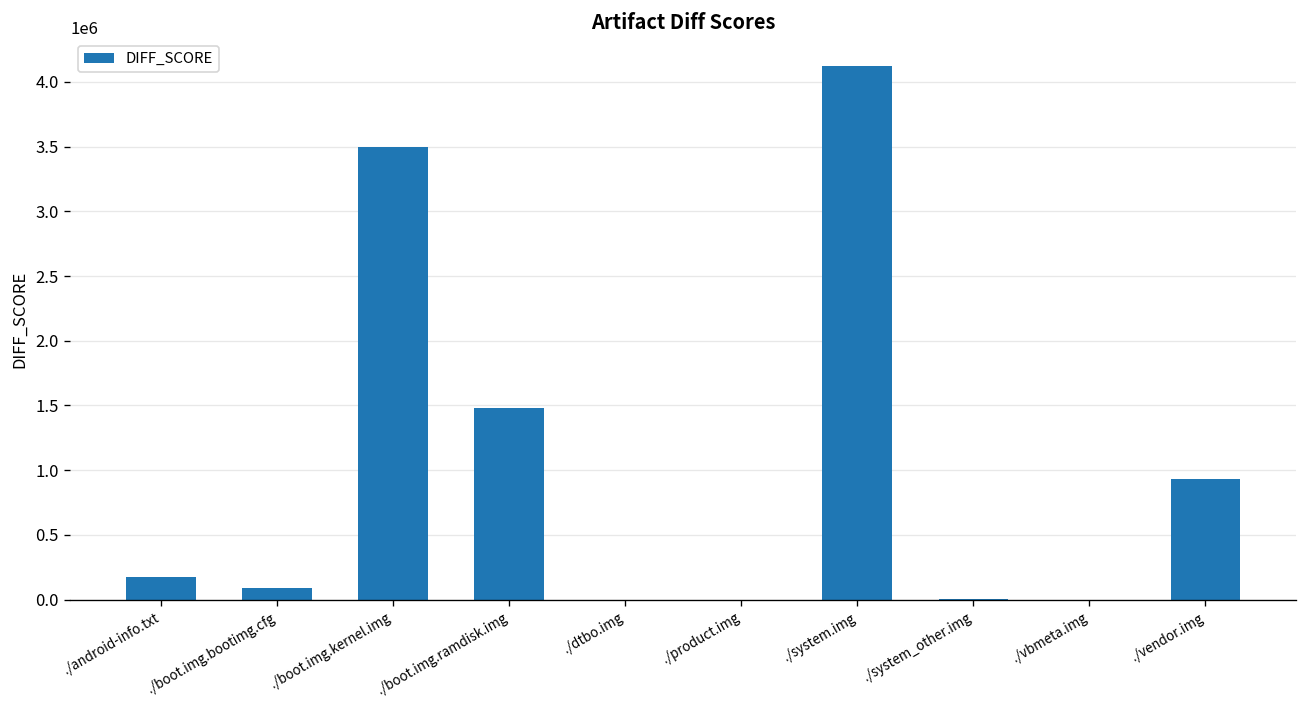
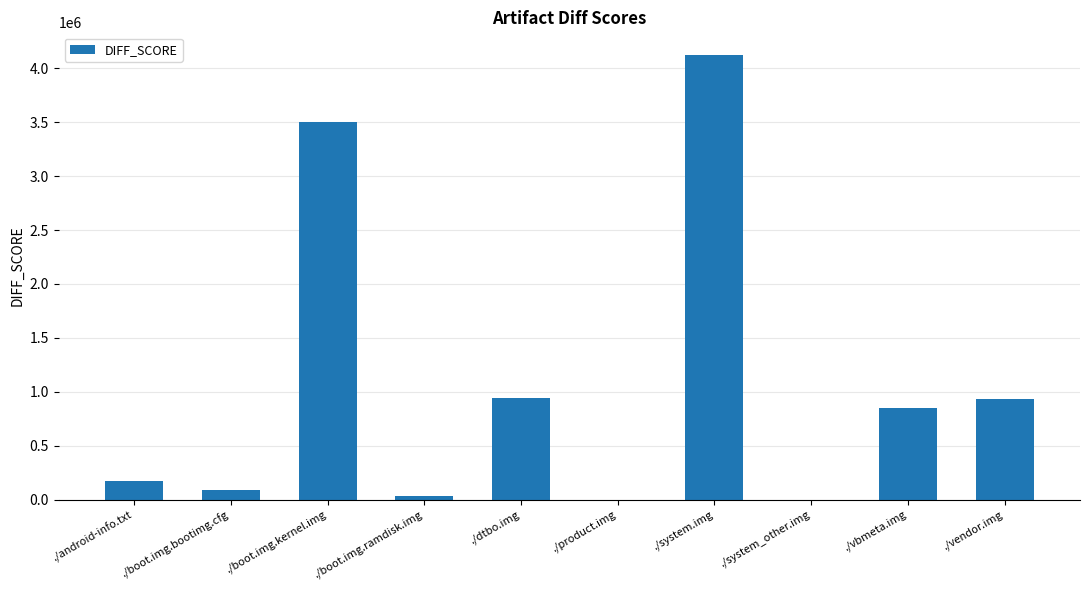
  {
    "./android-info.txt": 170000,
    "./boot.img.bootimg.cfg": 90000,
    "./boot.img.kernel.img": 3500000,
-   "./boot.img.ramdisk.img": 1480000,
-   "./dtbo.img": 0,
+   "./boot.img.ramdisk.img": 30000,
+   "./dtbo.img": 940000,
    "./system.img": 4130000,
-   "./vbmeta.img": 0,
+   "./vbmeta.img": 850000,
    "./vendor.img": 930000
  }
